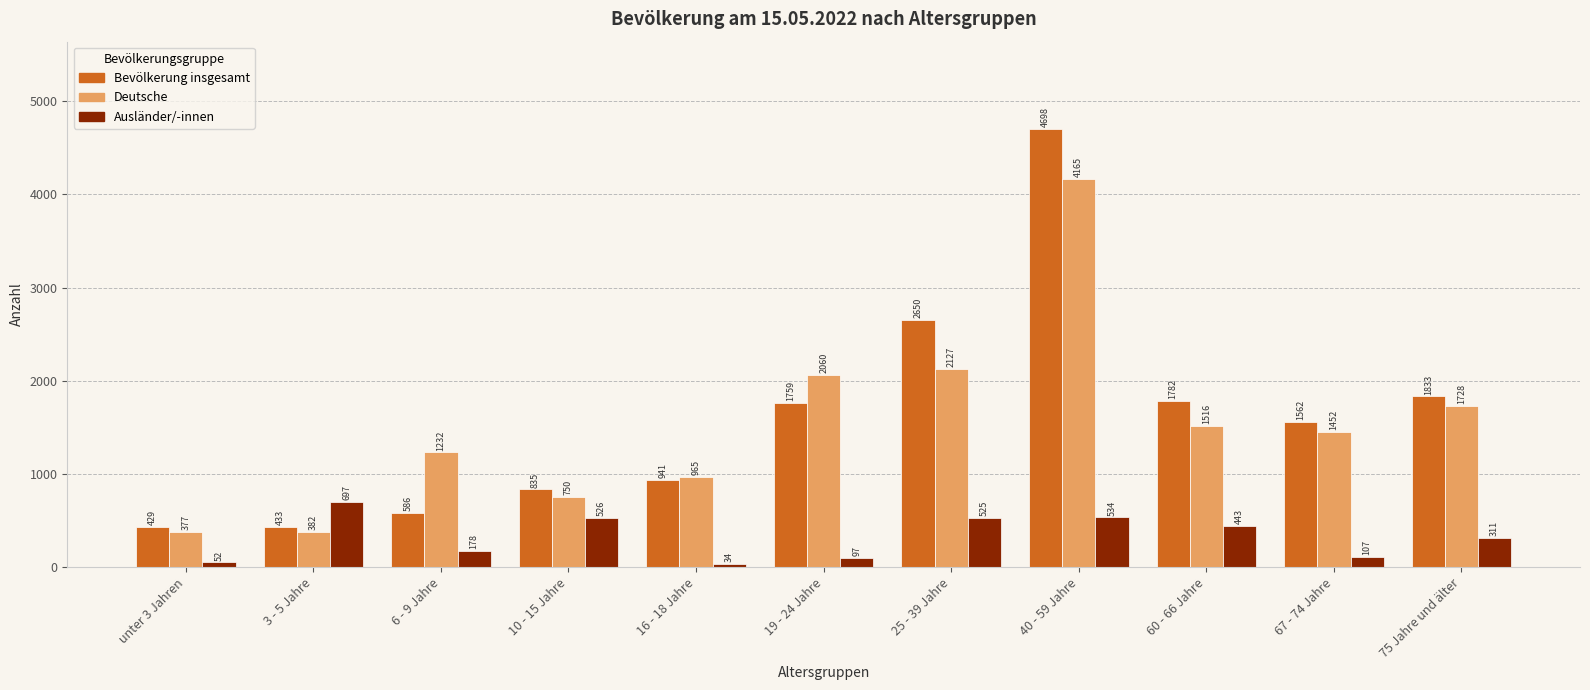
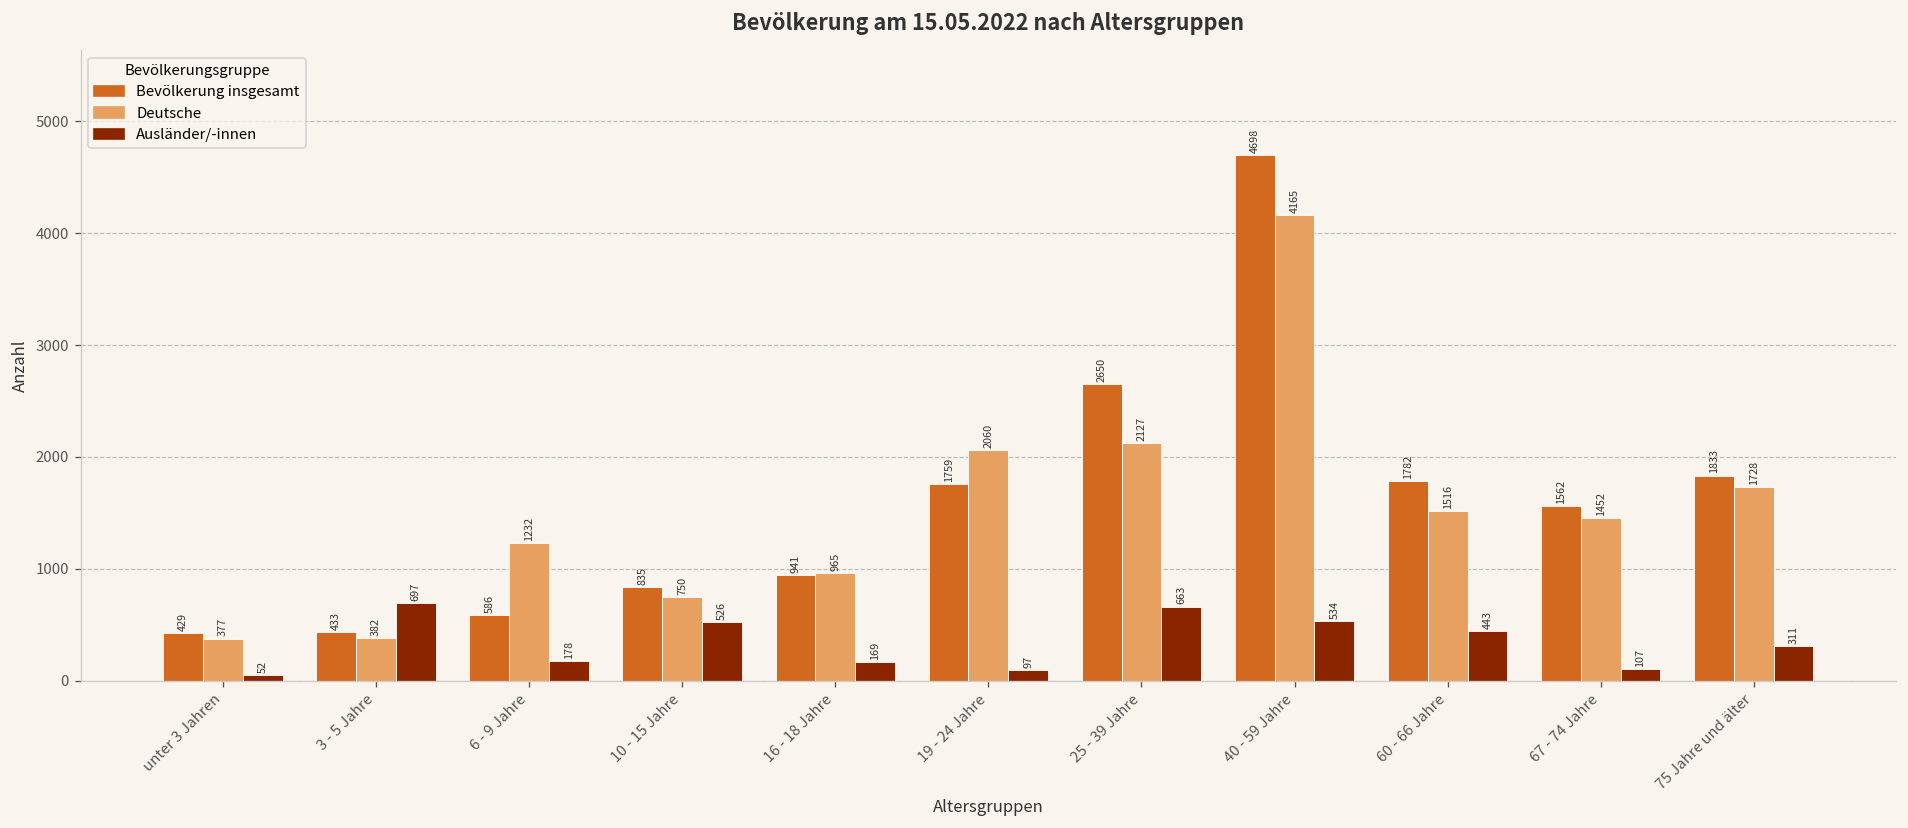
  {
    "Bevölkerung insgesamt": {
      "unter 3 Jahren": 429,
      "3 - 5 Jahre": 433,
      "6 - 9 Jahre": 586,
      "10 - 15 Jahre": 835,
      "16 - 18 Jahre": 941,
      "19 - 24 Jahre": 1759,
      "25 - 39 Jahre": 2650,
      "40 - 59 Jahre": 4698,
      "60 - 66 Jahre": 1782,
      "67 - 74 Jahre": 1562,
      "75 Jahre und älter": 1833
    },
    "Deutsche": {
      "unter 3 Jahren": 377,
      "3 - 5 Jahre": 382,
      "6 - 9 Jahre": 1232,
      "10 - 15 Jahre": 750,
      "16 - 18 Jahre": 965,
      "19 - 24 Jahre": 2060,
      "25 - 39 Jahre": 2127,
      "40 - 59 Jahre": 4165,
      "60 - 66 Jahre": 1516,
      "67 - 74 Jahre": 1452,
      "75 Jahre und älter": 1728
    },
    "Ausländer/-innen": {
      "unter 3 Jahren": 52,
      "3 - 5 Jahre": 697,
      "6 - 9 Jahre": 178,
      "10 - 15 Jahre": 526,
-     "16 - 18 Jahre": 34,
+     "16 - 18 Jahre": 169,
      "19 - 24 Jahre": 97,
-     "25 - 39 Jahre": 525,
+     "25 - 39 Jahre": 663,
      "40 - 59 Jahre": 534,
      "60 - 66 Jahre": 443,
      "67 - 74 Jahre": 107,
      "75 Jahre und älter": 311
    }
  }
